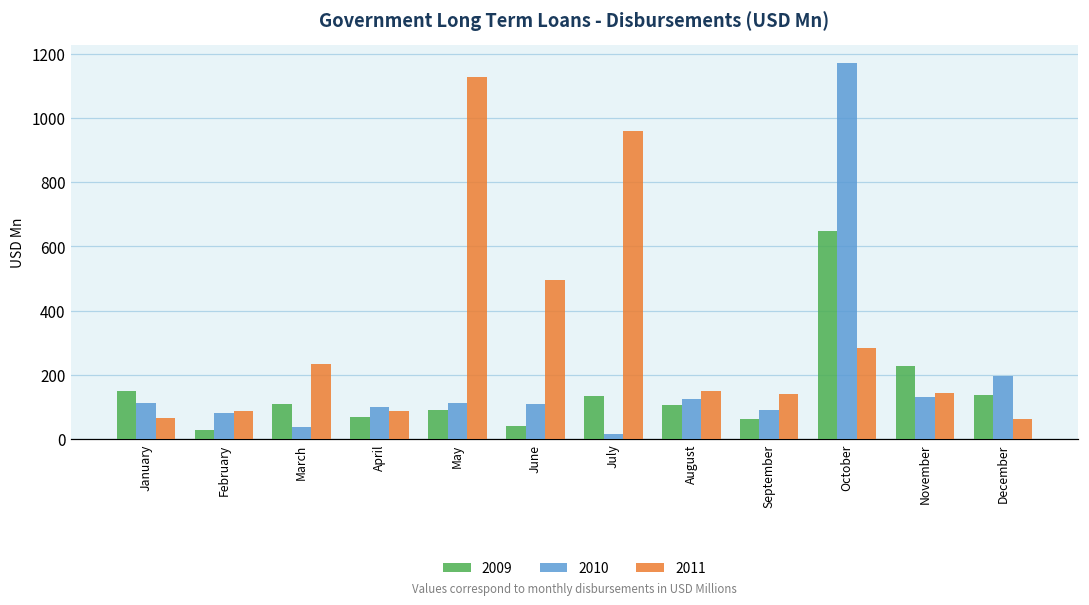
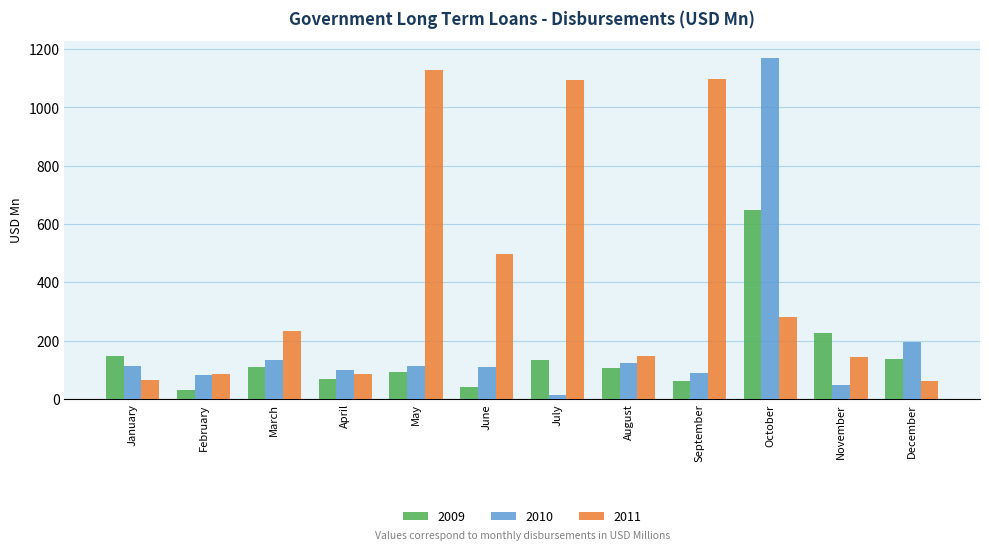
  {
    "2009": {
      "January": 150,
      "February": 30,
      "March": 110,
      "April": 70,
      "May": 90,
      "June": 40,
      "July": 130,
      "August": 110,
      "September": 60,
      "October": 650,
      "November": 230,
      "December": 140
    },
    "2010": {
      "January": 110,
      "February": 80,
-     "March": 40,
+     "March": 130,
      "April": 100,
      "May": 110,
      "June": 110,
      "July": 10,
      "August": 120,
      "September": 90,
      "October": 1170,
-     "November": 130,
+     "November": 50,
      "December": 200
    },
    "2011": {
      "January": 60,
      "February": 90,
      "March": 230,
      "April": 90,
      "May": 1130,
      "June": 500,
-     "July": 960,
+     "July": 1090,
      "August": 150,
-     "September": 140,
+     "September": 1100,
      "October": 280,
      "November": 140,
      "December": 60
    }
  }
